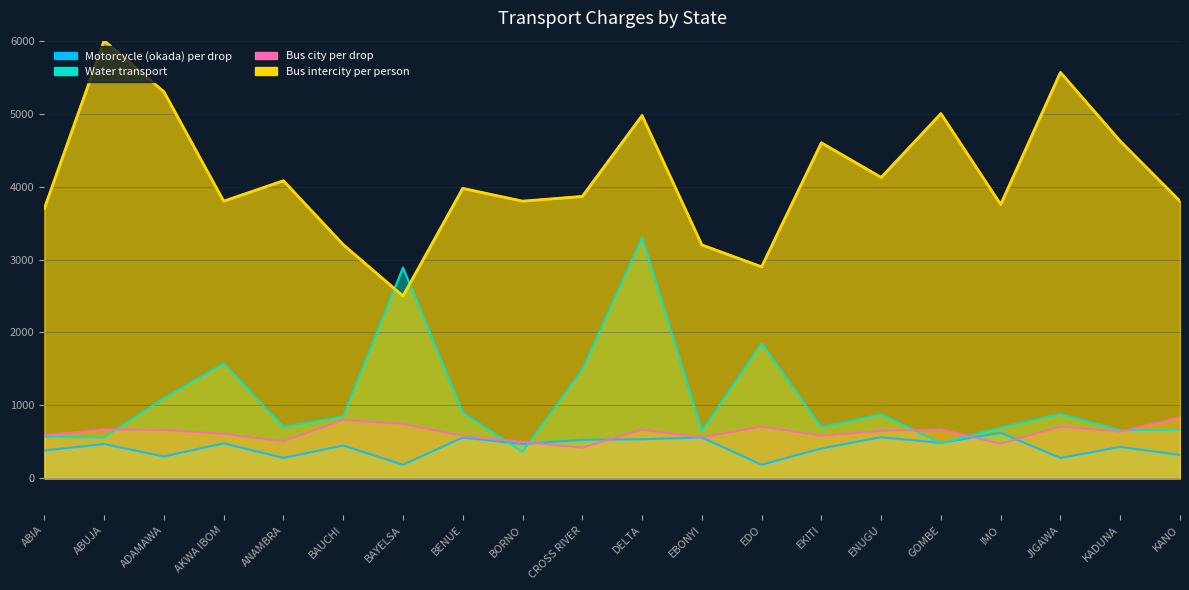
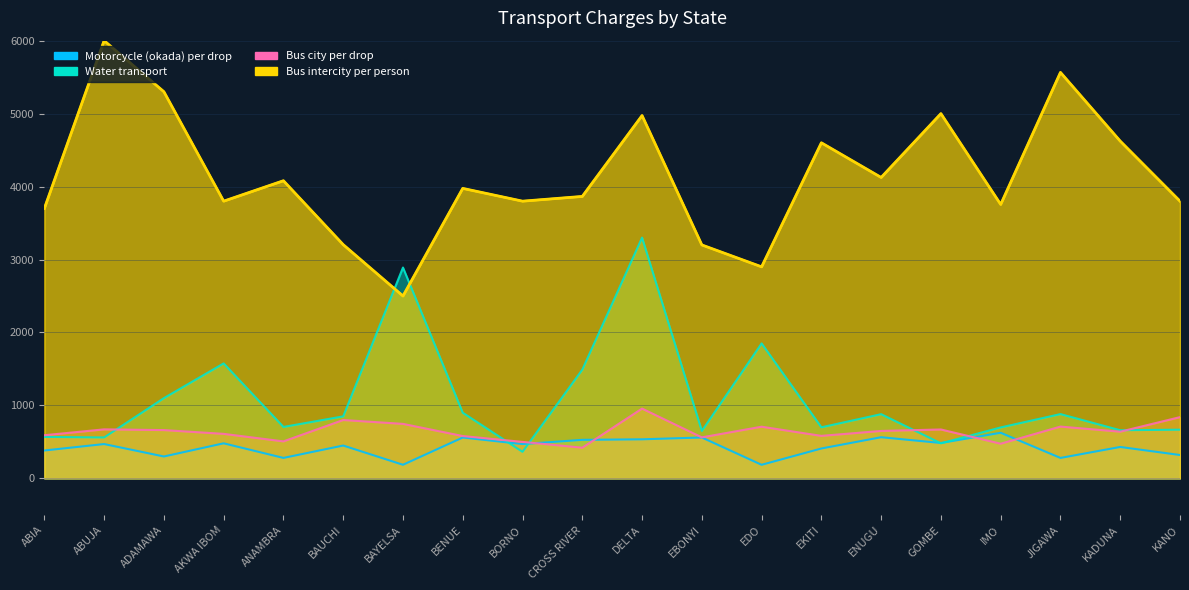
  {
    "Bus city per drop": {
      "ABUJA": 700,
      "ADAMAWA": 700,
      "AKWA IBOM": 600,
      "ANAMBRA": 500,
      "BAUCHI": 800,
      "BAYELSA": 700,
      "CROSS RIVER": 400,
-     "DELTA": 700,
+     "DELTA": 1000,
      "EDO": 700,
      "EKITI": 600,
      "ENUGU": 700,
      "GOMBE": 700,
      "IMO": 500,
      "JIGAWA": 700,
      "KANO": 800
    },
    "Bus intercity per person": {
      "ABIA": 3700,
      "ABUJA": 6000,
      "ADAMAWA": 5300,
      "AKWA IBOM": 3800,
      "ANAMBRA": 4100,
      "BAUCHI": 3200,
      "BAYELSA": 2500,
      "BENUE": 4000,
      "BORNO": 3800,
      "CROSS RIVER": 3900,
      "DELTA": 5000,
      "EBONYI": 3200,
      "EDO": 2900,
      "EKITI": 4600,
      "ENUGU": 4100,
      "GOMBE": 5000,
      "IMO": 3800,
      "JIGAWA": 5600,
      "KADUNA": 4600,
      "KANO": 3800
    }
  }
